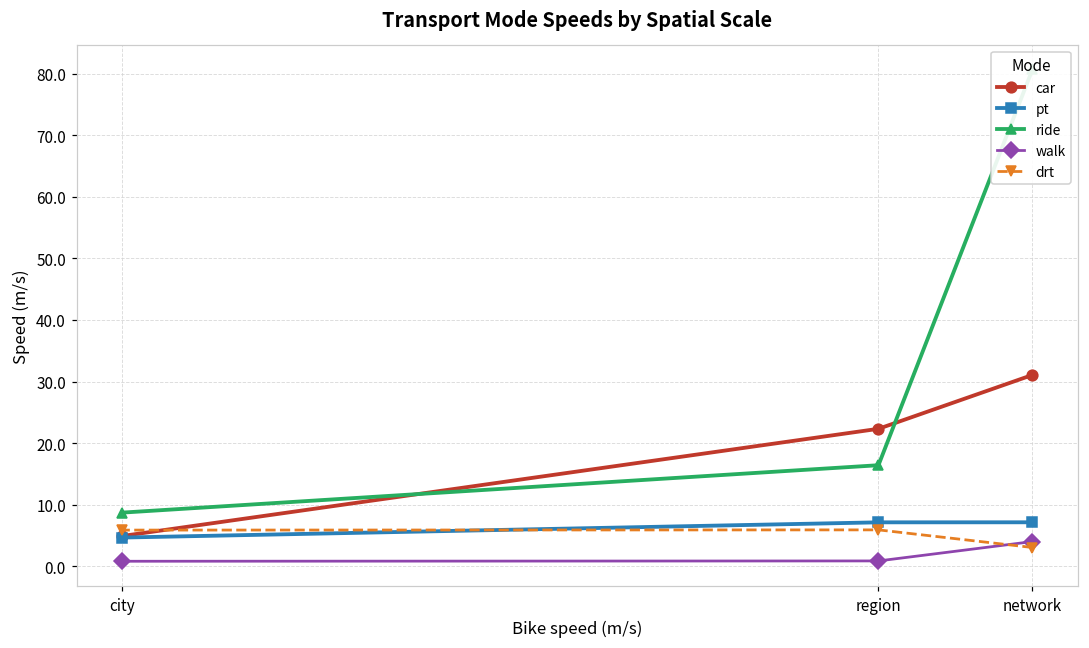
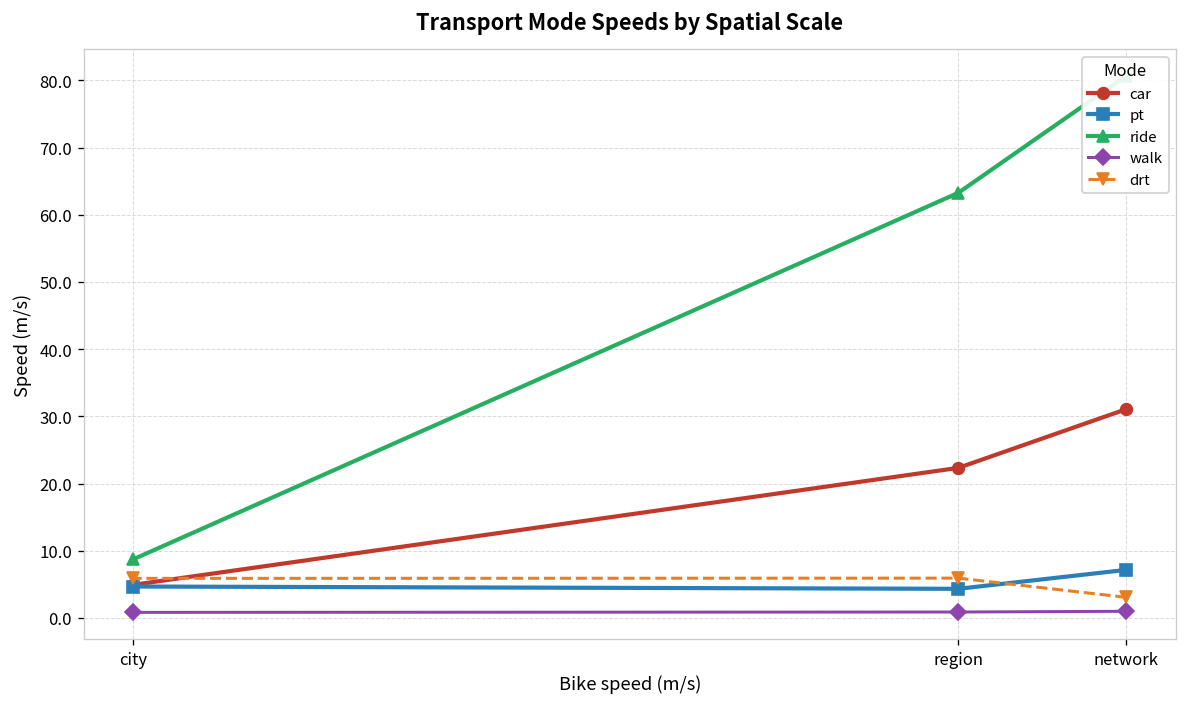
  {
    "car": {
      "region": 22,
      "network": 31
    },
    "pt": {
-     "region": 7,
+     "region": 4,
      "network": 7
    },
    "ride": {
      "city": 9,
-     "region": 16
+     "region": 63
    },
    "walk": {
      "city": 1,
      "region": 1,
-     "network": 4
+     "network": 1
    },
    "drt": {
      "city": 6,
      "region": 6,
      "network": 3
    }
  }
